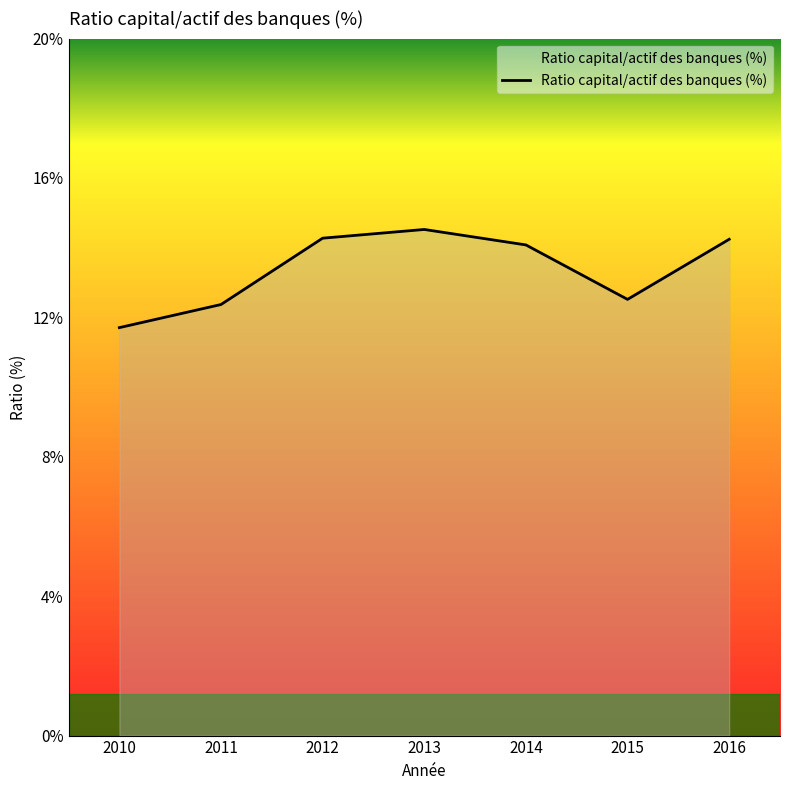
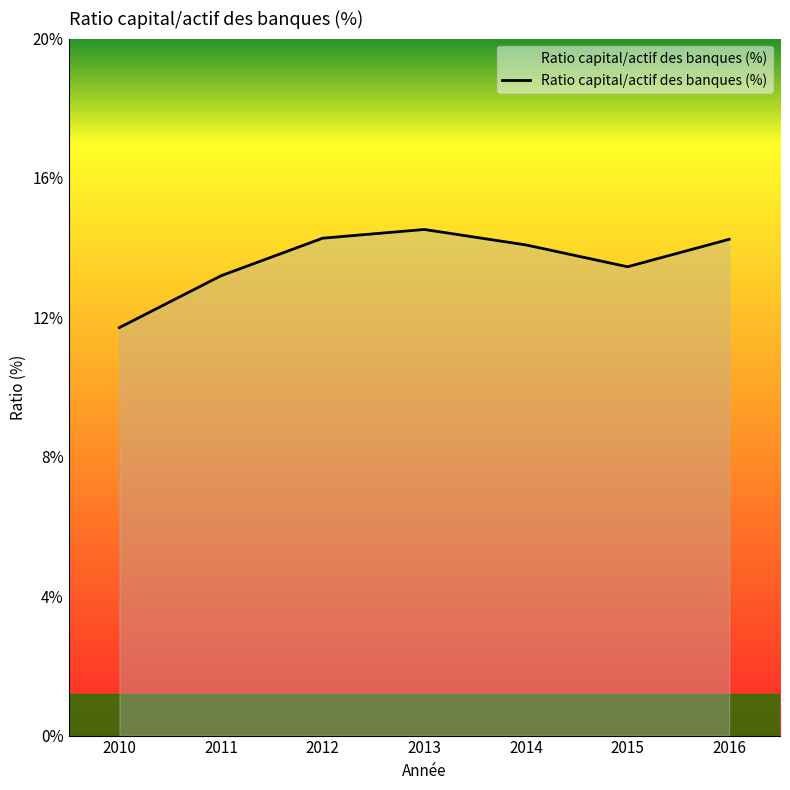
  {
    "2010": "11.7%",
-   "2011": "12.4%",
+   "2011": "13.2%",
    "2012": "14.3%",
    "2013": "14.5%",
    "2014": "14.1%",
-   "2015": "12.5%",
+   "2015": "13.5%",
    "2016": "14.2%"
  }
